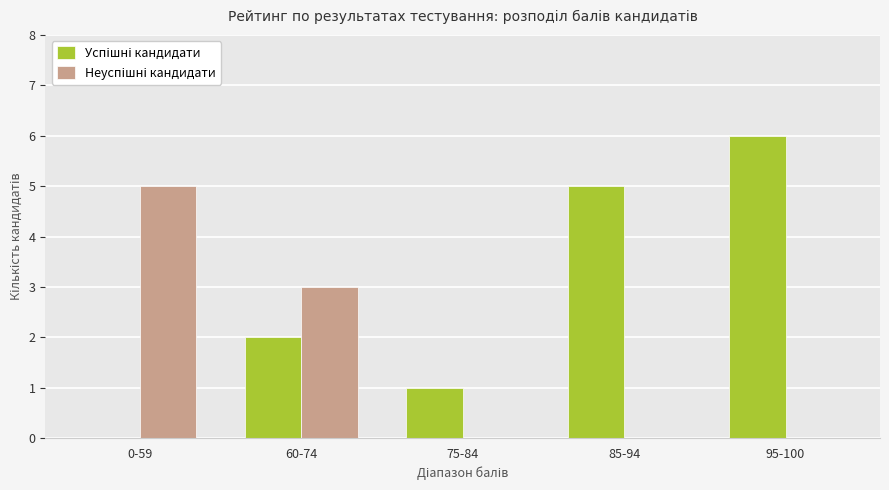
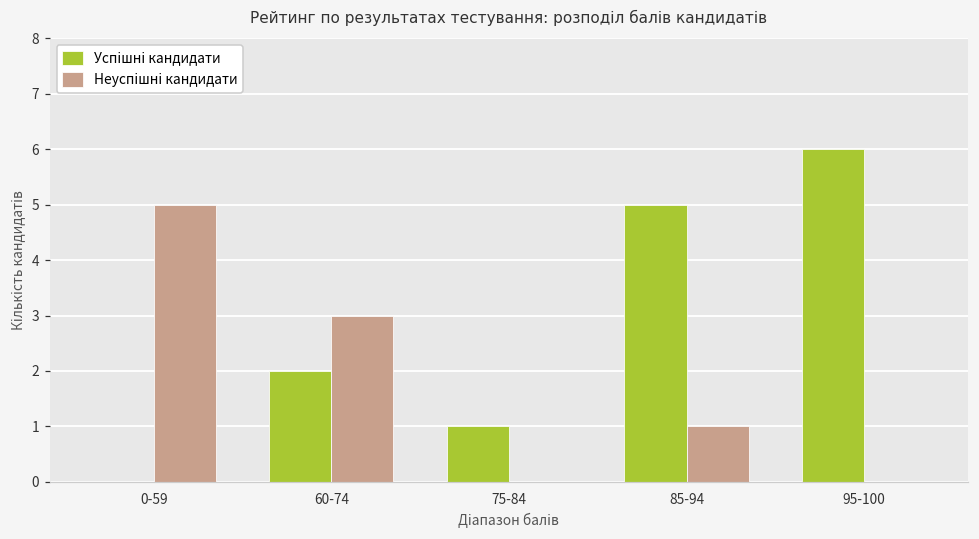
  {
    "Успішні кандидати": {
      "0-59": 0,
      "60-74": 2,
      "75-84": 1,
      "85-94": 5,
      "95-100": 6
    },
    "Неуспішні кандидати": {
      "0-59": 5,
      "60-74": 3,
      "75-84": 0,
-     "85-94": 0,
+     "85-94": 1,
      "95-100": 0
    }
  }
